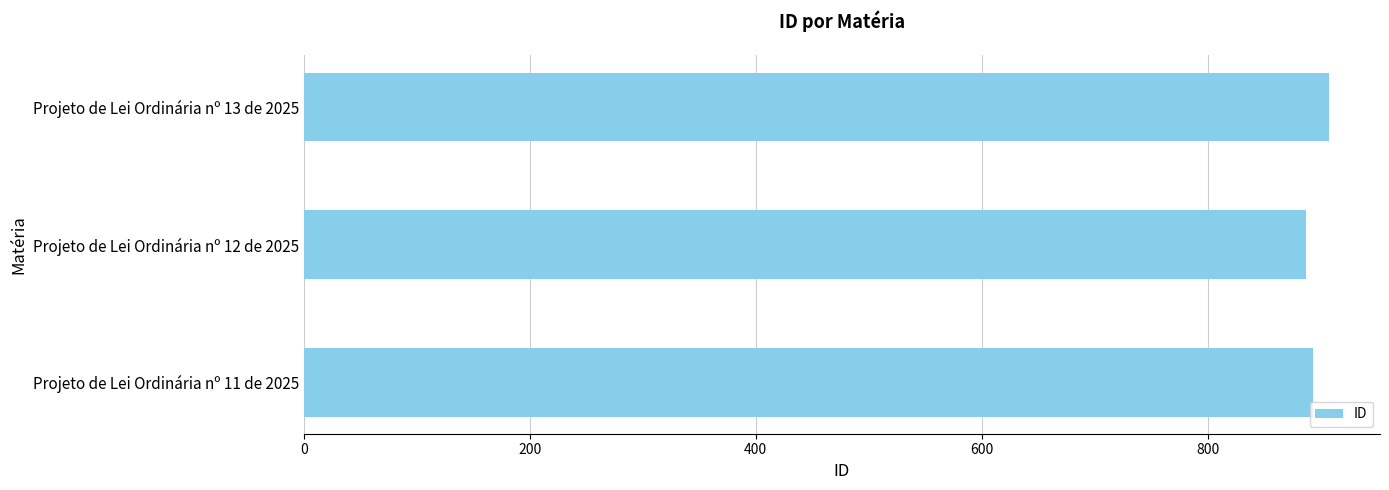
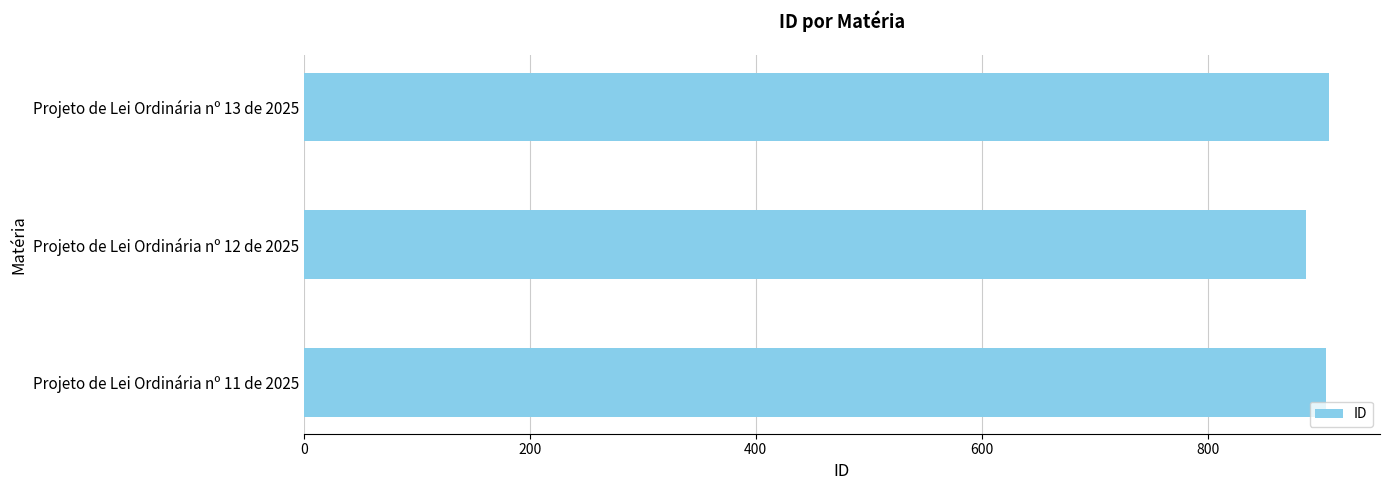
  {
    "Projeto de Lei Ordinária nº 13 de 2025": 907,
    "Projeto de Lei Ordinária nº 12 de 2025": 887,
-   "Projeto de Lei Ordinária nº 11 de 2025": 893
+   "Projeto de Lei Ordinária nº 11 de 2025": 905
  }
